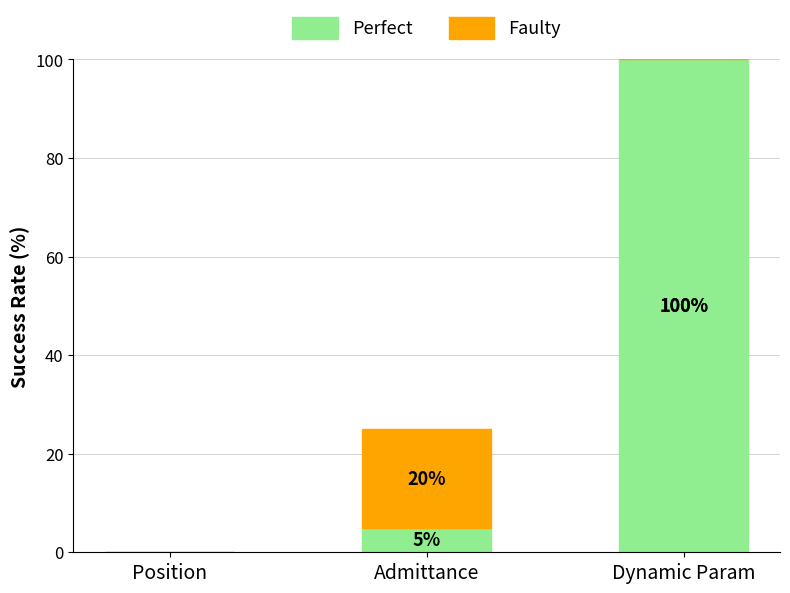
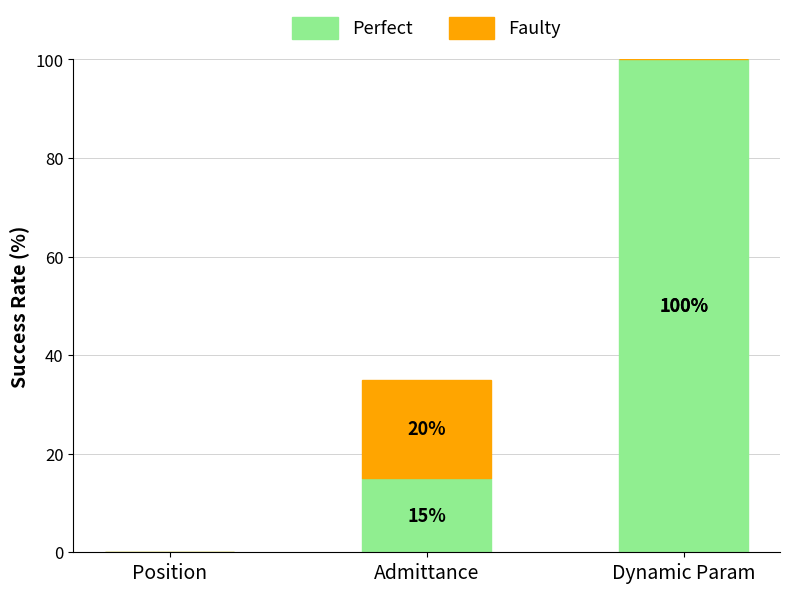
  {
    "Perfect": {
-     "Admittance": "5%"
+     "Admittance": "15%"
    },
    "Faulty": {
      "Admittance": "20%"
    }
  }
